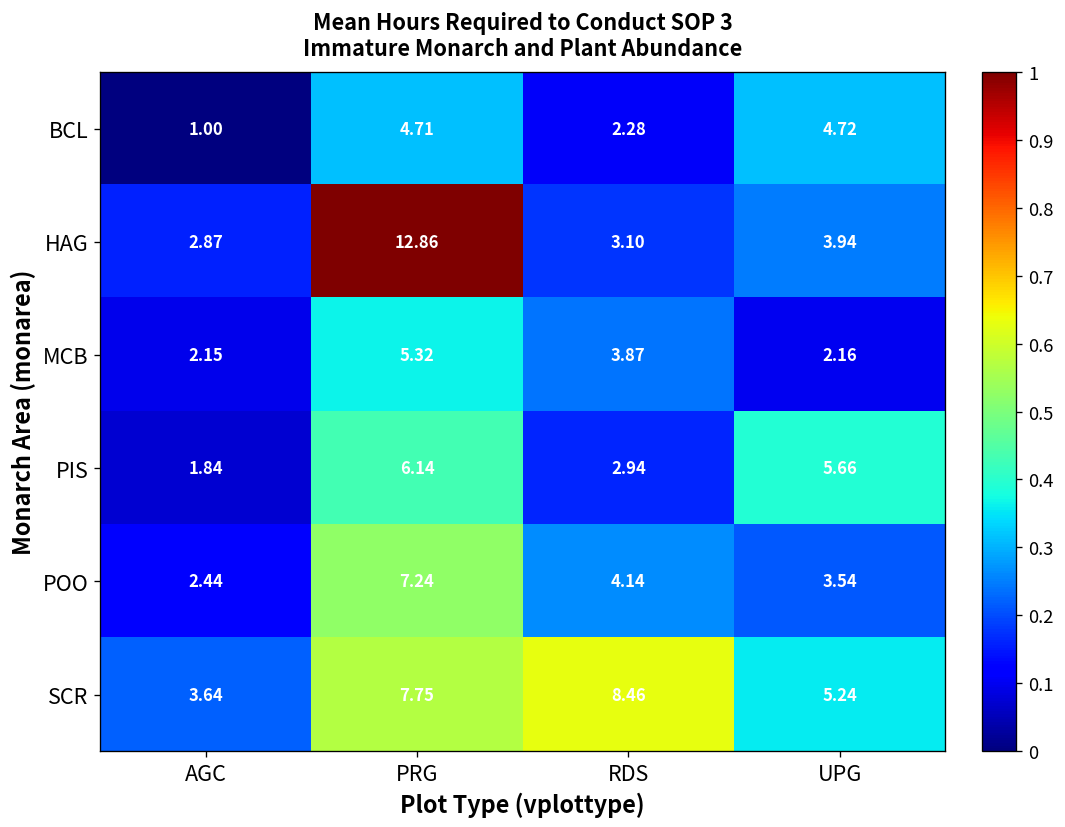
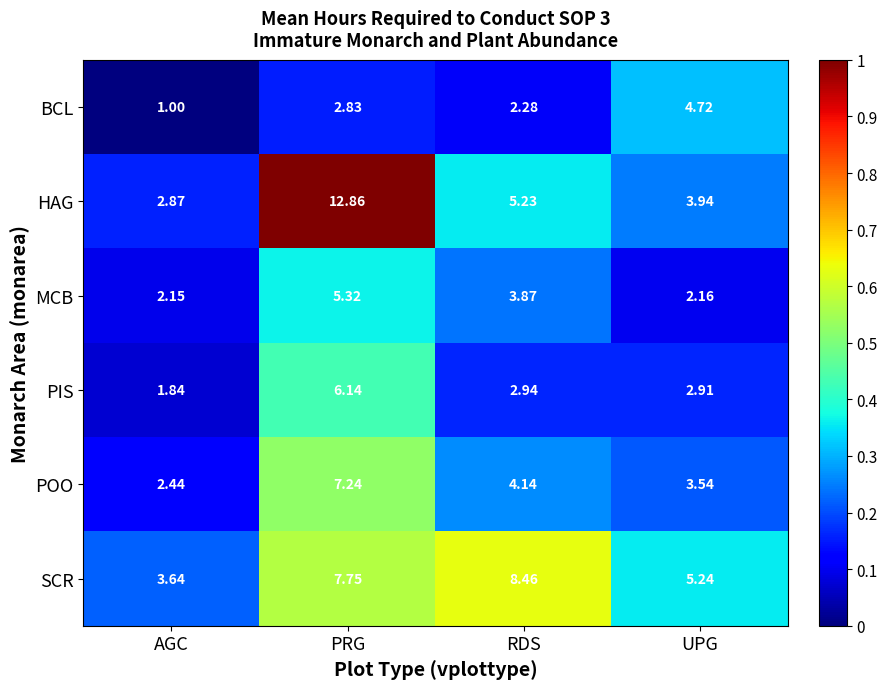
  {
    "BCL": {
      "AGC": 1.00,
-     "PRG": 4.71,
+     "PRG": 2.83,
      "RDS": 2.28,
      "UPG": 4.72
    },
    "HAG": {
      "AGC": 2.87,
      "PRG": 12.86,
-     "RDS": 3.10,
+     "RDS": 5.23,
      "UPG": 3.94
    },
    "MCB": {
      "AGC": 2.15,
      "PRG": 5.32,
      "RDS": 3.87,
      "UPG": 2.16
    },
    "PIS": {
      "AGC": 1.84,
      "PRG": 6.14,
      "RDS": 2.94,
-     "UPG": 5.66
+     "UPG": 2.91
    },
    "POO": {
      "AGC": 2.44,
      "PRG": 7.24,
      "RDS": 4.14,
      "UPG": 3.54
    },
    "SCR": {
      "AGC": 3.64,
      "PRG": 7.75,
      "RDS": 8.46,
      "UPG": 5.24
    }
  }
